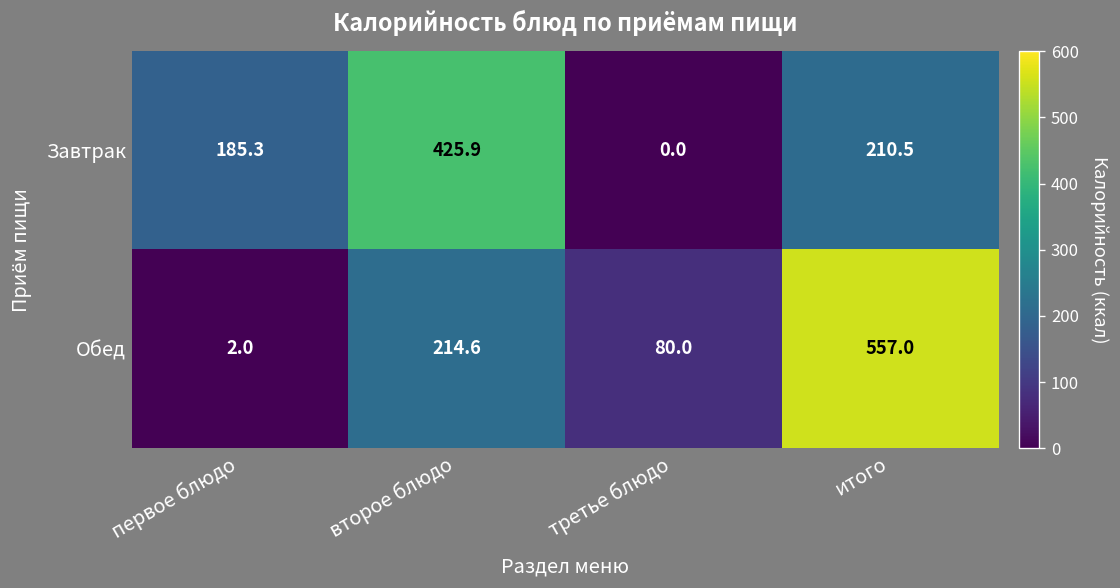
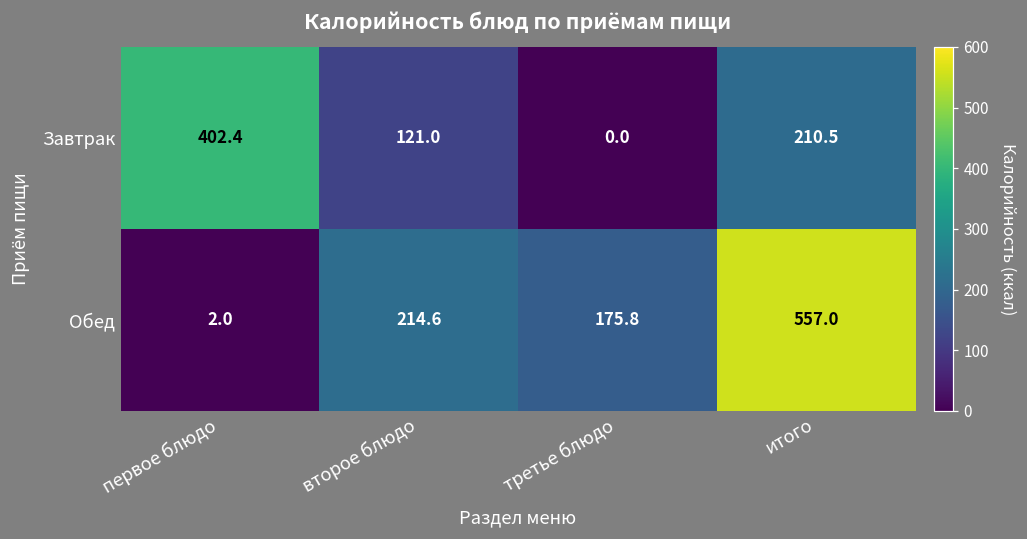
  {
    "Завтрак": {
-     "первое блюдо": 185.3,
-     "второе блюдо": 425.9,
+     "первое блюдо": 402.4,
+     "второе блюдо": 121.0,
      "третье блюдо": 0.0,
      "итого": 210.5
    },
    "Обед": {
      "первое блюдо": 2.0,
      "второе блюдо": 214.6,
-     "третье блюдо": 80.0,
+     "третье блюдо": 175.8,
      "итого": 557.0
    }
  }
